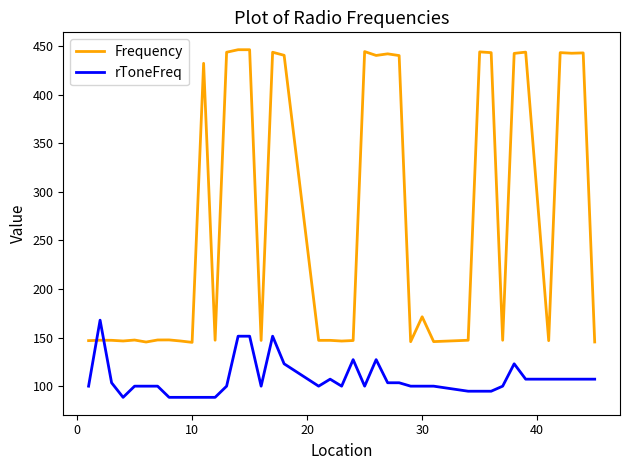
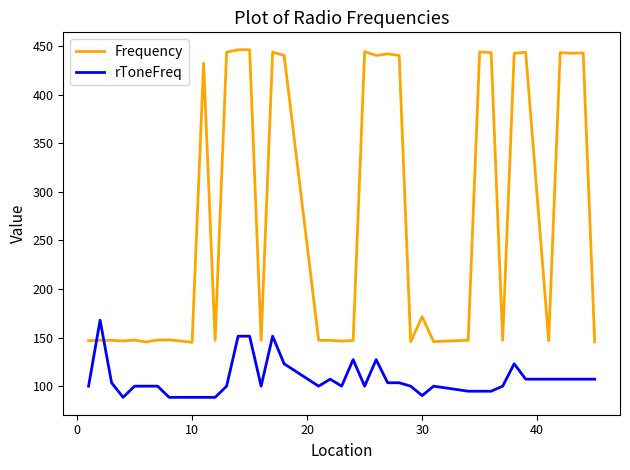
  {
    "Frequency": {
      "10": 150,
      "30": 170
    },
    "rToneFreq": {
      "10": 90,
-     "30": 100
+     "30": 90
    }
  }
